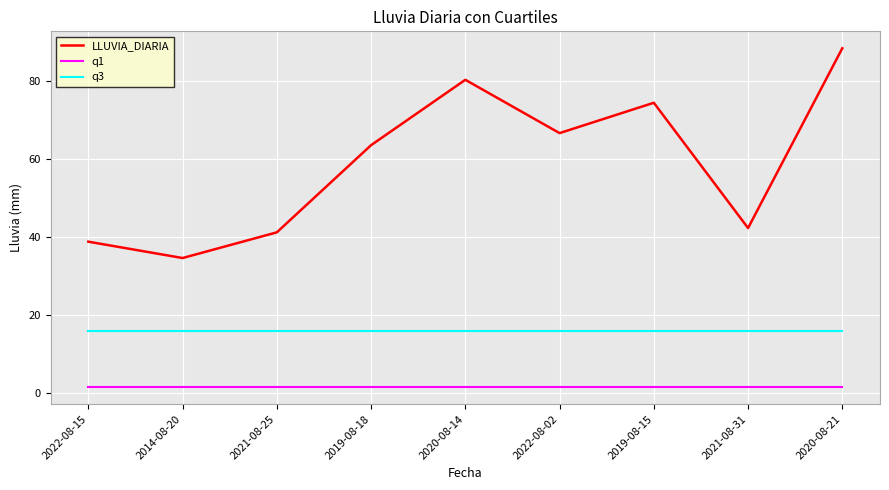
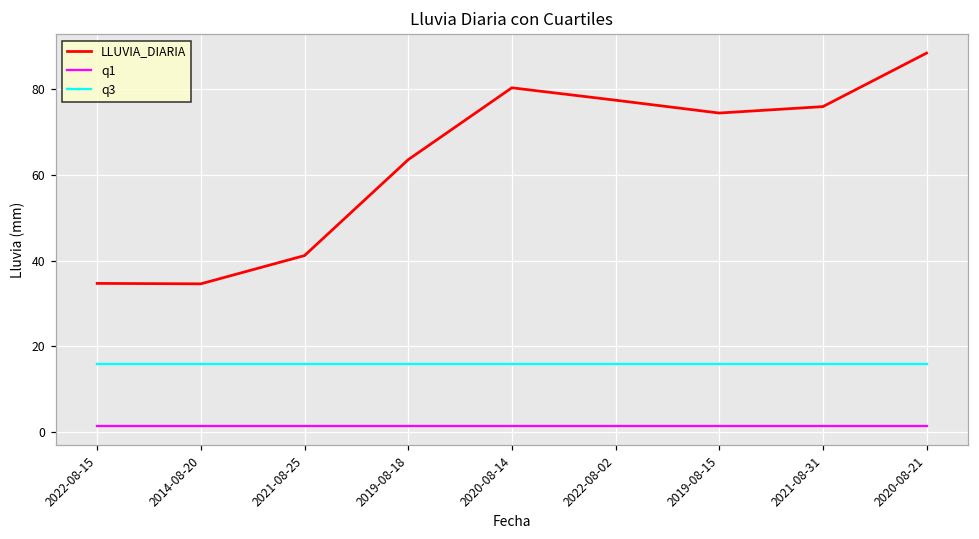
  {
    "LLUVIA_DIARIA": {
-     "2022-08-15": 39,
+     "2022-08-15": 35,
      "2014-08-20": 35,
      "2021-08-25": 41,
      "2019-08-18": 64,
      "2020-08-14": 80,
-     "2022-08-02": 67,
+     "2022-08-02": 78,
      "2019-08-15": 75,
-     "2021-08-31": 42,
+     "2021-08-31": 76,
      "2020-08-21": 89
    },
    "q1": {
      "2022-08-15": 1,
      "2014-08-20": 1,
      "2021-08-25": 1,
      "2019-08-18": 1,
      "2020-08-14": 1,
      "2022-08-02": 1,
      "2019-08-15": 1,
      "2021-08-31": 1,
      "2020-08-21": 1
    },
    "q3": {
      "2022-08-15": 16,
      "2014-08-20": 16,
      "2021-08-25": 16,
      "2019-08-18": 16,
      "2020-08-14": 16,
      "2022-08-02": 16,
      "2019-08-15": 16,
      "2021-08-31": 16,
      "2020-08-21": 16
    }
  }
